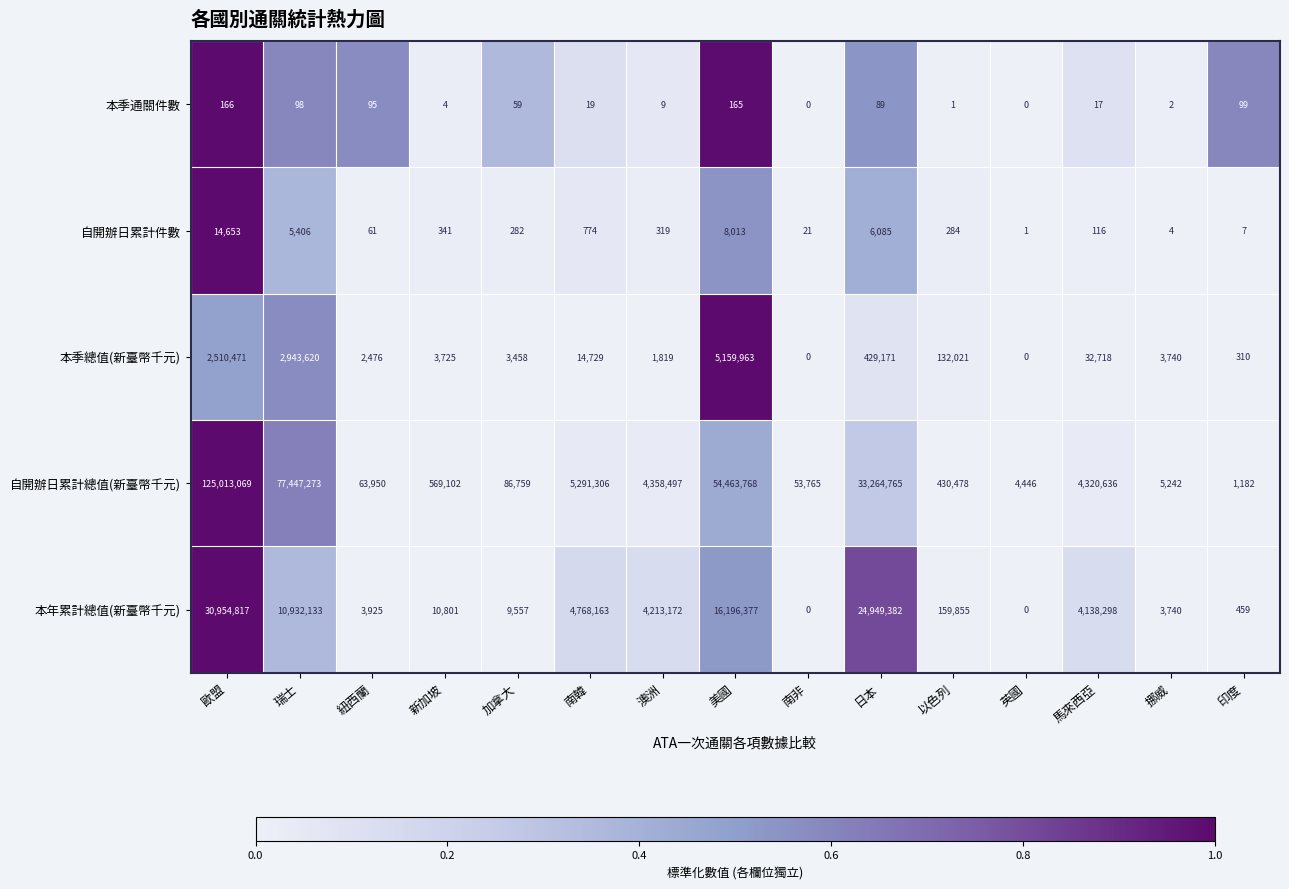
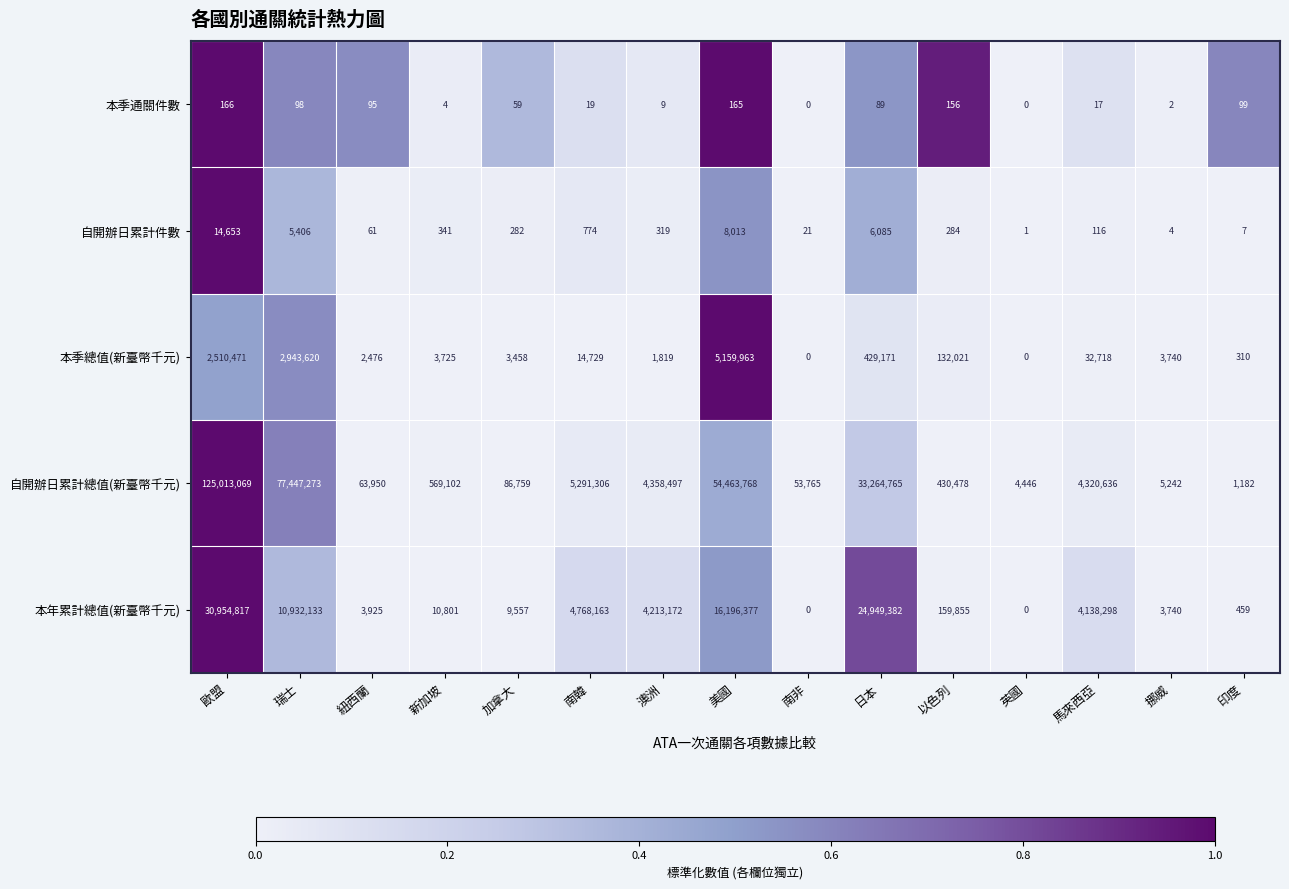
  {
    "本季通關件數": {
      "歐盟": "166",
      "瑞士": "98",
      "紐西蘭": "95",
      "新加坡": "4",
      "加拿大": "59",
      "南韓": "19",
      "澳洲": "9",
      "美國": "165",
      "南非": "0",
      "日本": "89",
-     "以色列": "1",
+     "以色列": "156",
      "英國": "0",
      "馬來西亞": "17",
      "挪威": "2",
      "印度": "99"
    },
    "自開辦日累計件數": {
      "歐盟": "14,653",
      "瑞士": "5,406",
      "紐西蘭": "61",
      "新加坡": "341",
      "加拿大": "282",
      "南韓": "774",
      "澳洲": "319",
      "美國": "8,013",
      "南非": "21",
      "日本": "6,085",
      "以色列": "284",
      "英國": "1",
      "馬來西亞": "116",
      "挪威": "4",
      "印度": "7"
    },
    "本季總值(新臺幣千元)": {
      "歐盟": "2,510,471",
      "瑞士": "2,943,620",
      "紐西蘭": "2,476",
      "新加坡": "3,725",
      "加拿大": "3,458",
      "南韓": "14,729",
      "澳洲": "1,819",
      "美國": "5,159,963",
      "南非": "0",
      "日本": "429,171",
      "以色列": "132,021",
      "英國": "0",
      "馬來西亞": "32,718",
      "挪威": "3,740",
      "印度": "310"
    },
    "自開辦日累計總值(新臺幣千元)": {
      "歐盟": "125,013,069",
      "瑞士": "77,447,273",
      "紐西蘭": "63,950",
      "新加坡": "569,102",
      "加拿大": "86,759",
      "南韓": "5,291,306",
      "澳洲": "4,358,497",
      "美國": "54,463,768",
      "南非": "53,765",
      "日本": "33,264,765",
      "以色列": "430,478",
      "英國": "4,446",
      "馬來西亞": "4,320,636",
      "挪威": "5,242",
      "印度": "1,182"
    },
    "本年累計總值(新臺幣千元)": {
      "歐盟": "30,954,817",
      "瑞士": "10,932,133",
      "紐西蘭": "3,925",
      "新加坡": "10,801",
      "加拿大": "9,557",
      "南韓": "4,768,163",
      "澳洲": "4,213,172",
      "美國": "16,196,377",
      "南非": "0",
      "日本": "24,949,382",
      "以色列": "159,855",
      "英國": "0",
      "馬來西亞": "4,138,298",
      "挪威": "3,740",
      "印度": "459"
    }
  }
